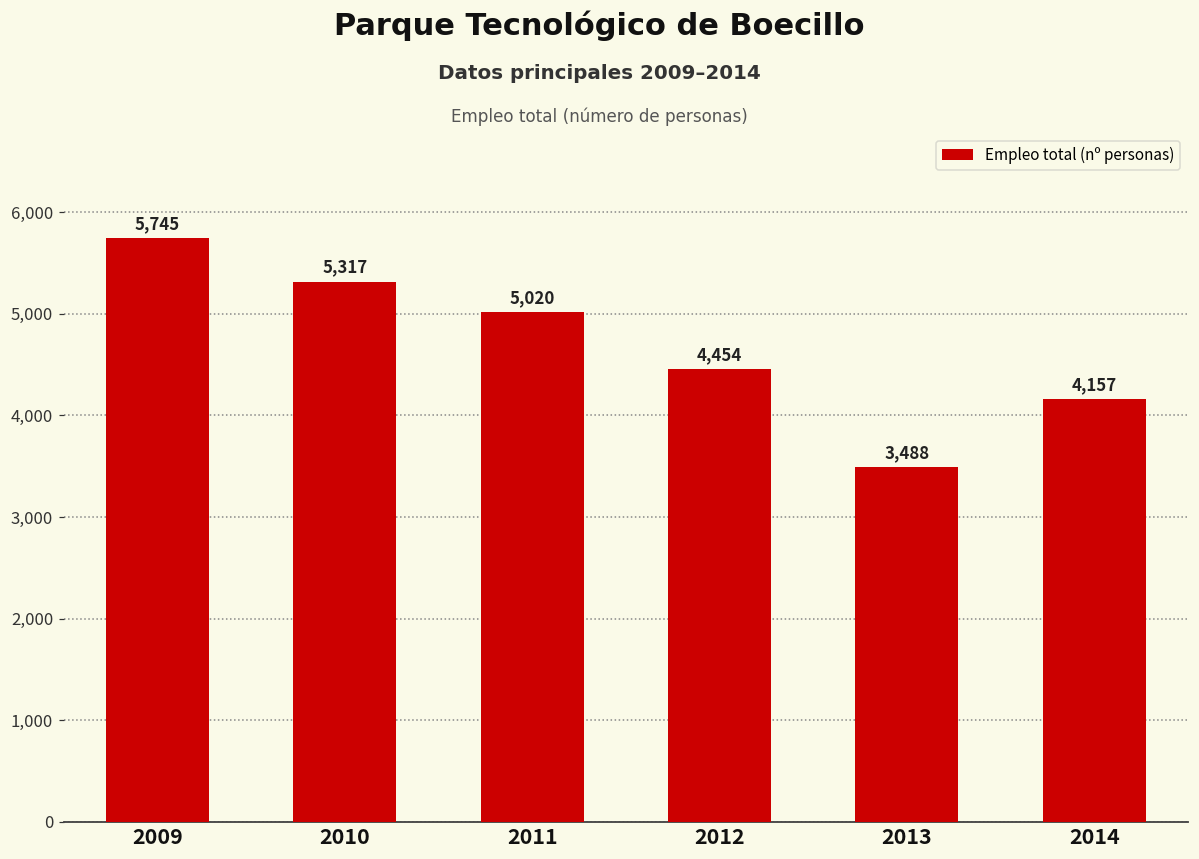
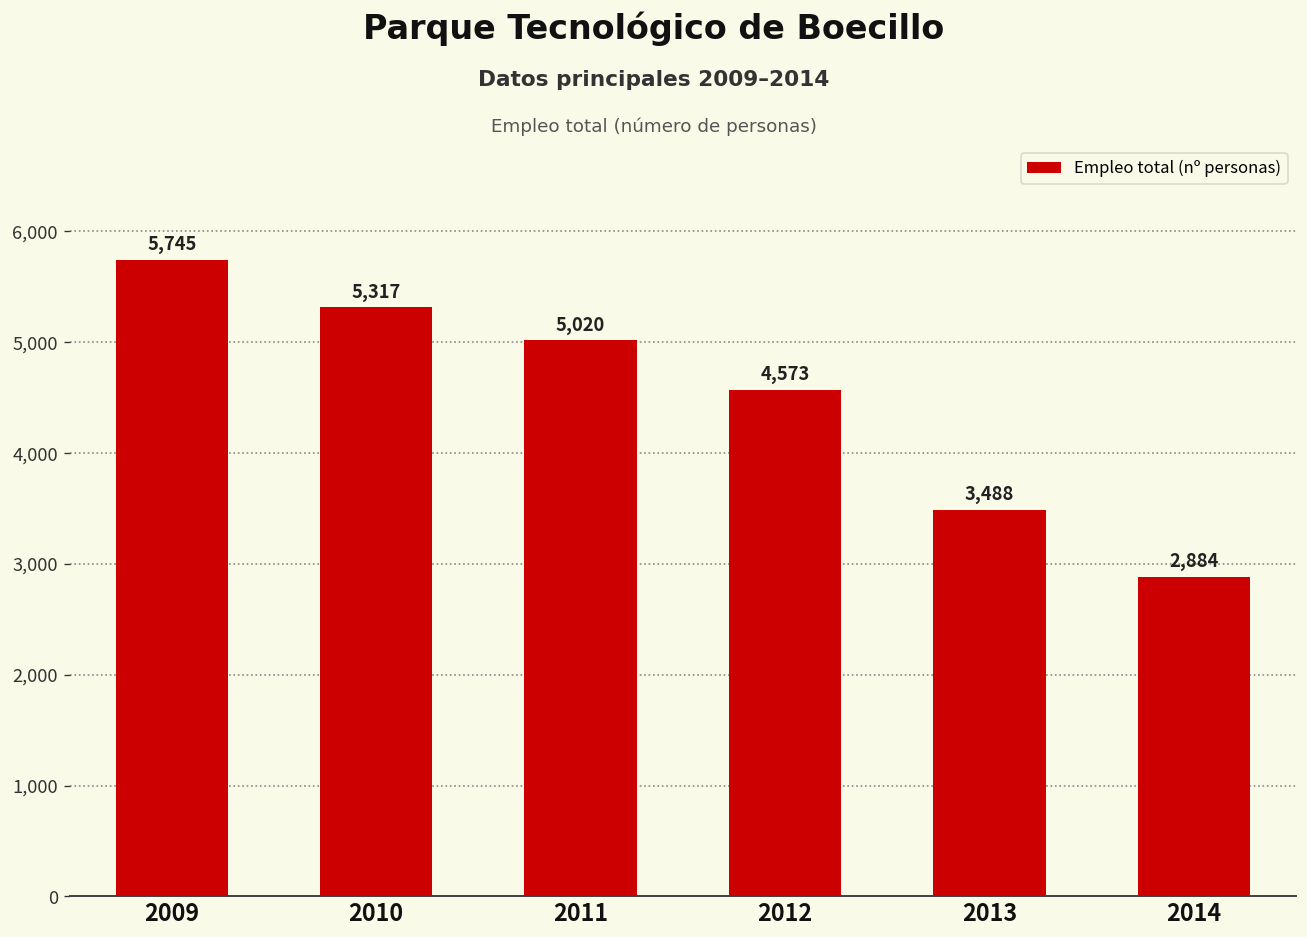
  {
    "2009": "5,745",
    "2010": "5,317",
    "2011": "5,020",
-   "2012": "4,454",
+   "2012": "4,573",
    "2013": "3,488",
-   "2014": "4,157"
+   "2014": "2,884"
  }
